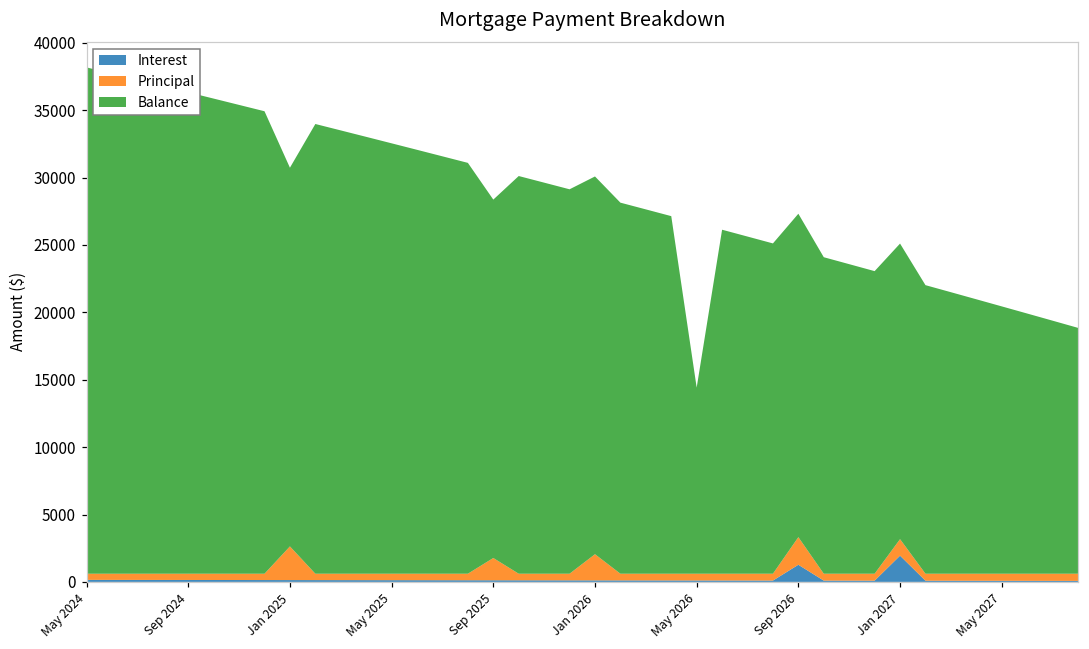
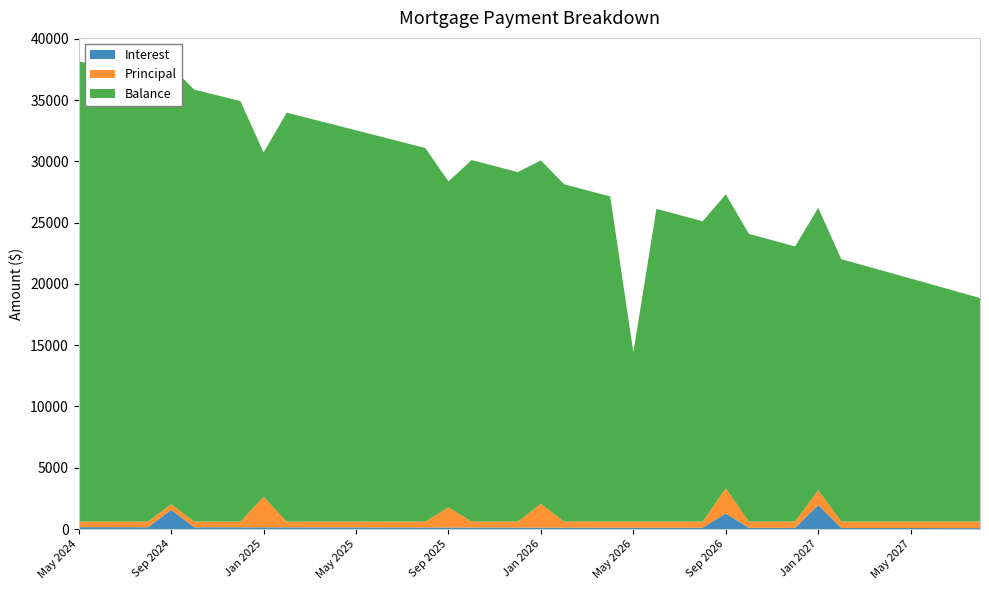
  {
    "Interest": {
-     "Sep 2024": 100,
+     "Sep 2024": 1600,
      "Sep 2026": 1300,
      "Jan 2027": 1900
    },
    "Principal": {
      "May 2024": 500,
      "Sep 2024": 500,
      "Jan 2025": 2500,
      "May 2025": 500,
      "Sep 2025": 1700,
      "Jan 2026": 1900,
      "May 2026": 500,
      "Sep 2026": 2000,
      "Jan 2027": 1200,
      "May 2027": 500
    },
    "Balance": {
      "May 2024": 37600,
      "Jan 2025": 28100,
      "May 2025": 31900,
      "Sep 2025": 26600,
      "Jan 2026": 28000,
      "May 2026": 13800,
      "Sep 2026": 24000,
-     "Jan 2027": 21900,
+     "Jan 2027": 23000,
      "May 2027": 19800
    }
  }
